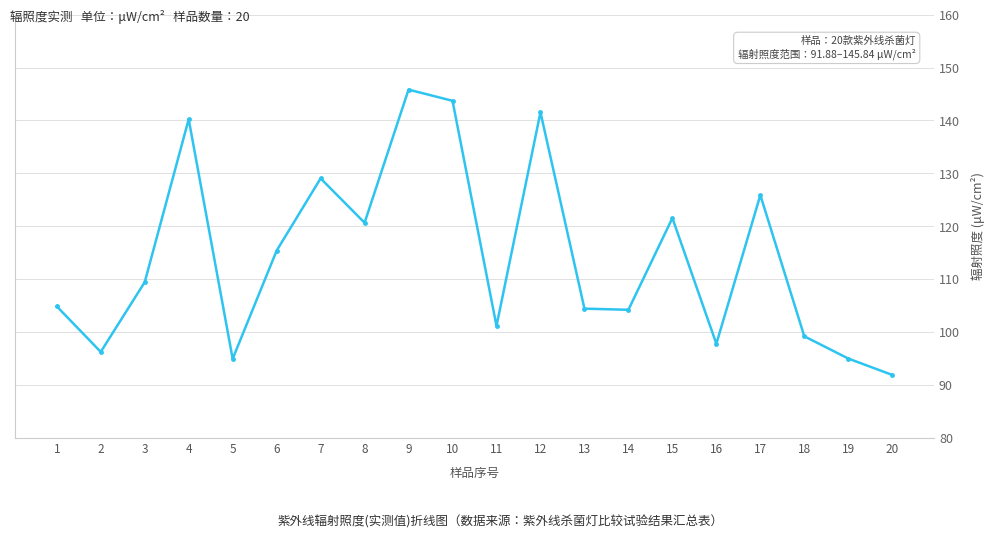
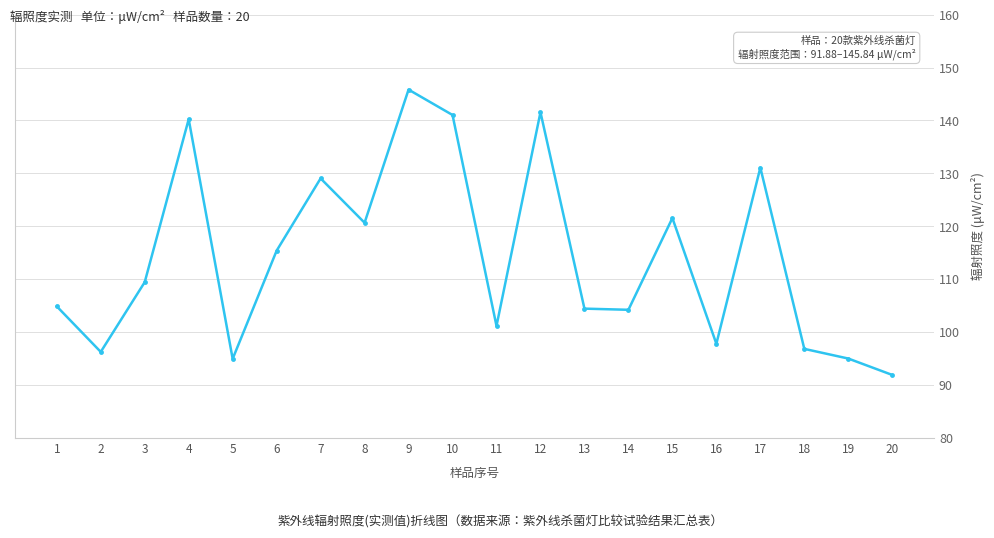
  {
    "1": 105,
    "2": 96,
    "3": 109,
    "4": 140,
    "5": 95,
    "6": 115,
    "7": 129,
    "8": 121,
    "9": 146,
-   "10": 144,
+   "10": 141,
    "11": 101,
    "12": 142,
    "13": 104,
    "14": 104,
    "15": 122,
    "16": 98,
-   "17": 126,
-   "18": 99,
+   "17": 131,
+   "18": 97,
    "19": 95,
    "20": 92
  }
